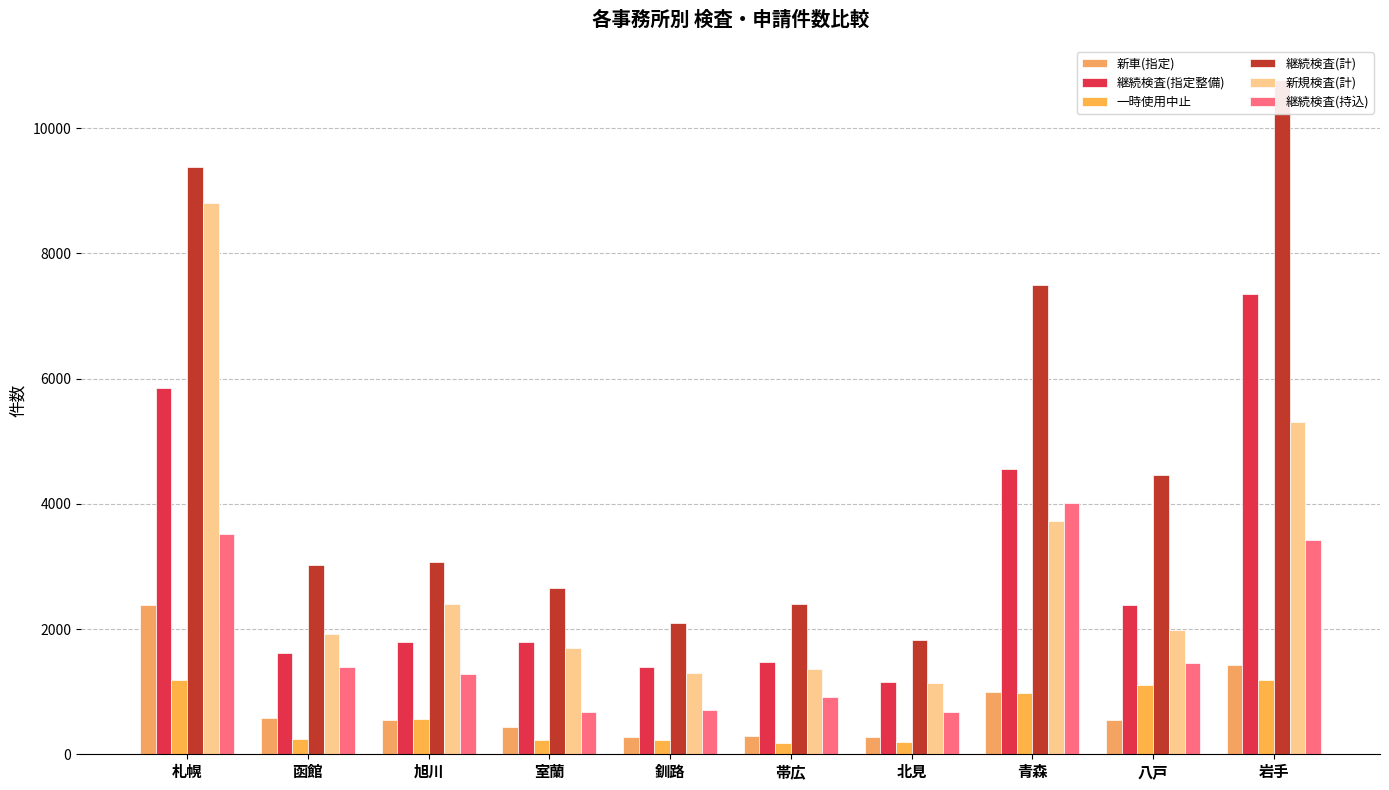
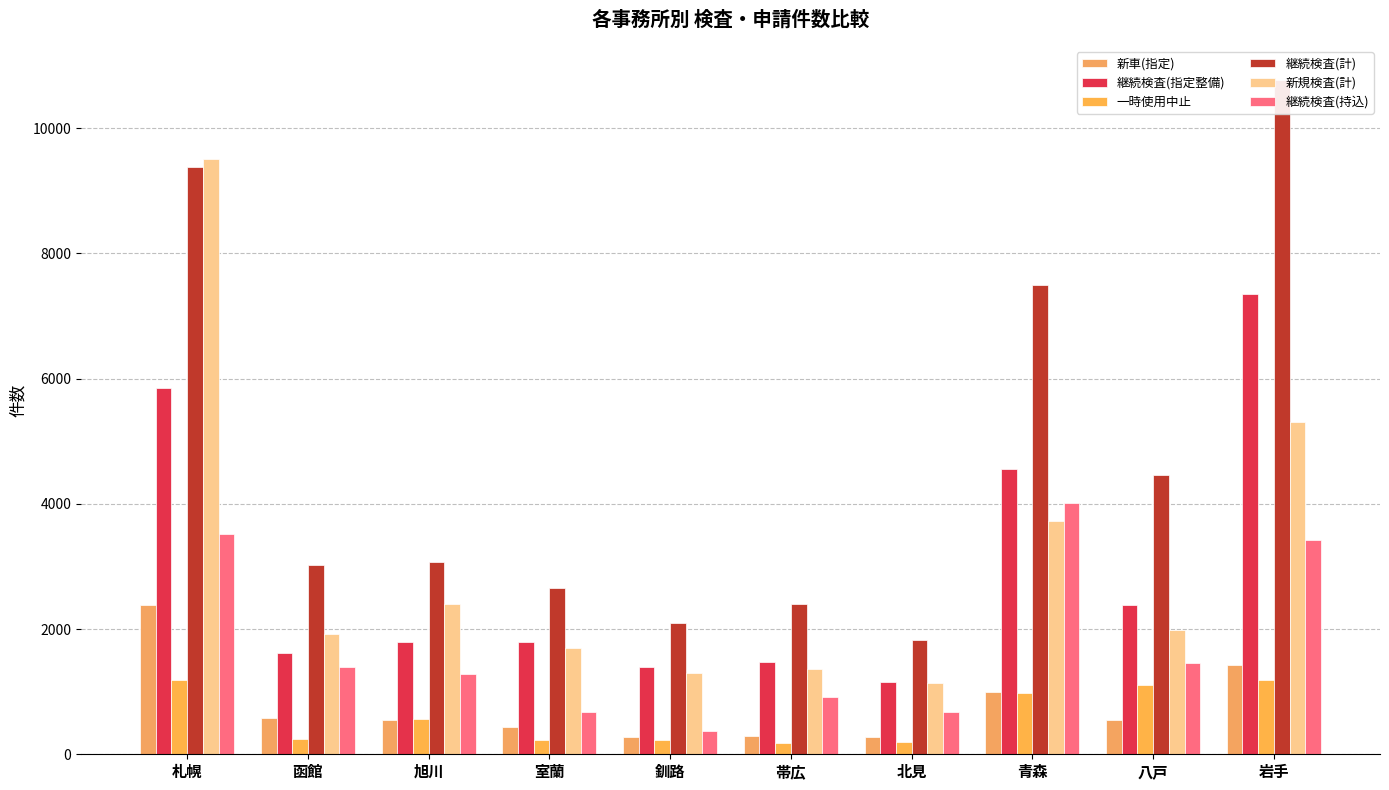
  {
    "新規検査(計)": {
-     "札幌": 8800,
+     "札幌": 9500,
      "函館": 1900,
      "旭川": 2400,
      "室蘭": 1700,
      "釧路": 1300,
      "帯広": 1400,
      "北見": 1100,
      "青森": 3700,
      "八戸": 2000,
      "岩手": 5300
    },
    "継続検査(持込)": {
      "札幌": 3500,
      "函館": 1400,
      "旭川": 1300,
      "室蘭": 700,
-     "釧路": 700,
+     "釧路": 400,
      "帯広": 900,
      "北見": 700,
      "青森": 4000,
      "八戸": 1500,
      "岩手": 3400
    }
  }
